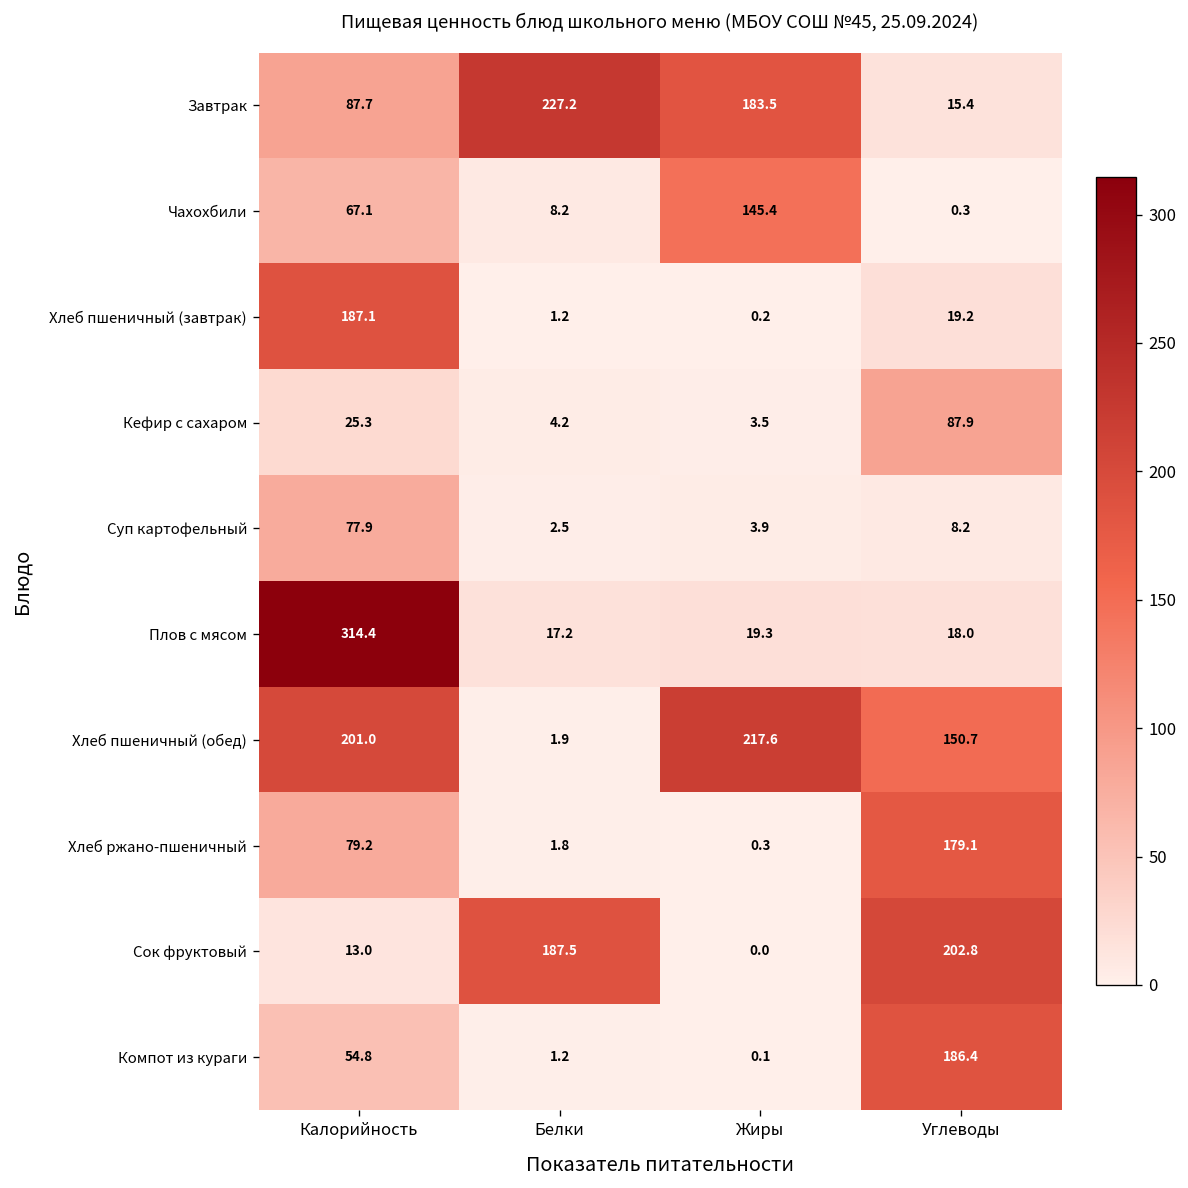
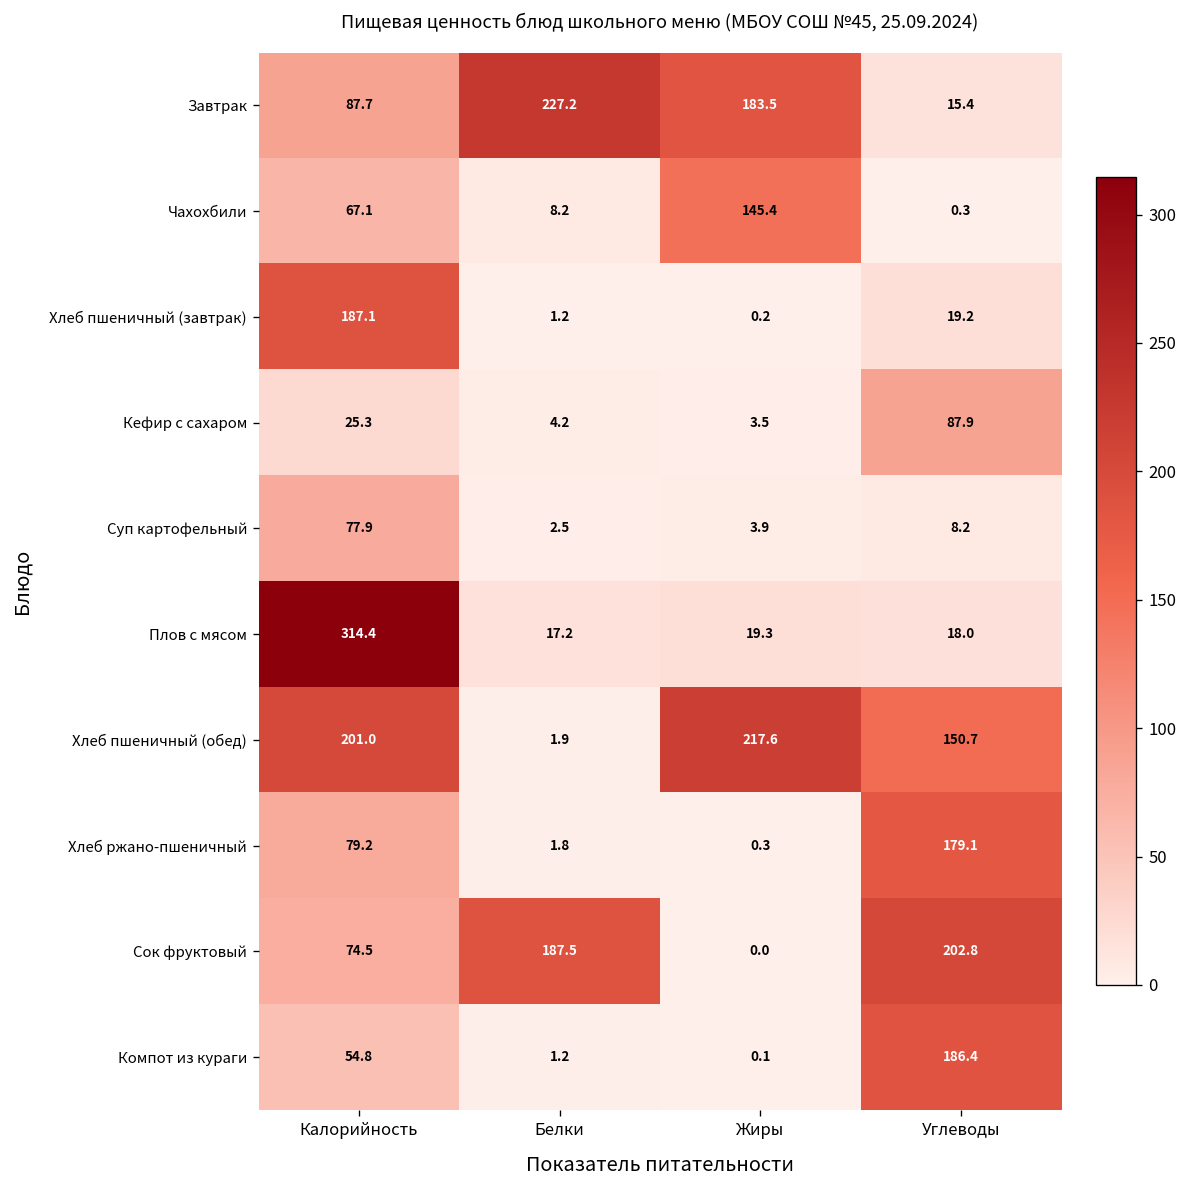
  {
    "Завтрак": {
      "Калорийность": 87.7,
      "Белки": 227.2,
      "Жиры": 183.5,
      "Углеводы": 15.4
    },
    "Чахохбили": {
      "Калорийность": 67.1,
      "Белки": 8.2,
      "Жиры": 145.4,
      "Углеводы": 0.3
    },
    "Хлеб пшеничный (завтрак)": {
      "Калорийность": 187.1,
      "Белки": 1.2,
      "Жиры": 0.2,
      "Углеводы": 19.2
    },
    "Кефир с сахаром": {
      "Калорийность": 25.3,
      "Белки": 4.2,
      "Жиры": 3.5,
      "Углеводы": 87.9
    },
    "Суп картофельный": {
      "Калорийность": 77.9,
      "Белки": 2.5,
      "Жиры": 3.9,
      "Углеводы": 8.2
    },
    "Плов с мясом": {
      "Калорийность": 314.4,
      "Белки": 17.2,
      "Жиры": 19.3,
      "Углеводы": 18.0
    },
    "Хлеб пшеничный (обед)": {
      "Калорийность": 201.0,
      "Белки": 1.9,
      "Жиры": 217.6,
      "Углеводы": 150.7
    },
    "Хлеб ржано-пшеничный": {
      "Калорийность": 79.2,
      "Белки": 1.8,
      "Жиры": 0.3,
      "Углеводы": 179.1
    },
    "Сок фруктовый": {
-     "Калорийность": 13.0,
+     "Калорийность": 74.5,
      "Белки": 187.5,
      "Жиры": 0.0,
      "Углеводы": 202.8
    },
    "Компот из кураги": {
      "Калорийность": 54.8,
      "Белки": 1.2,
      "Жиры": 0.1,
      "Углеводы": 186.4
    }
  }
